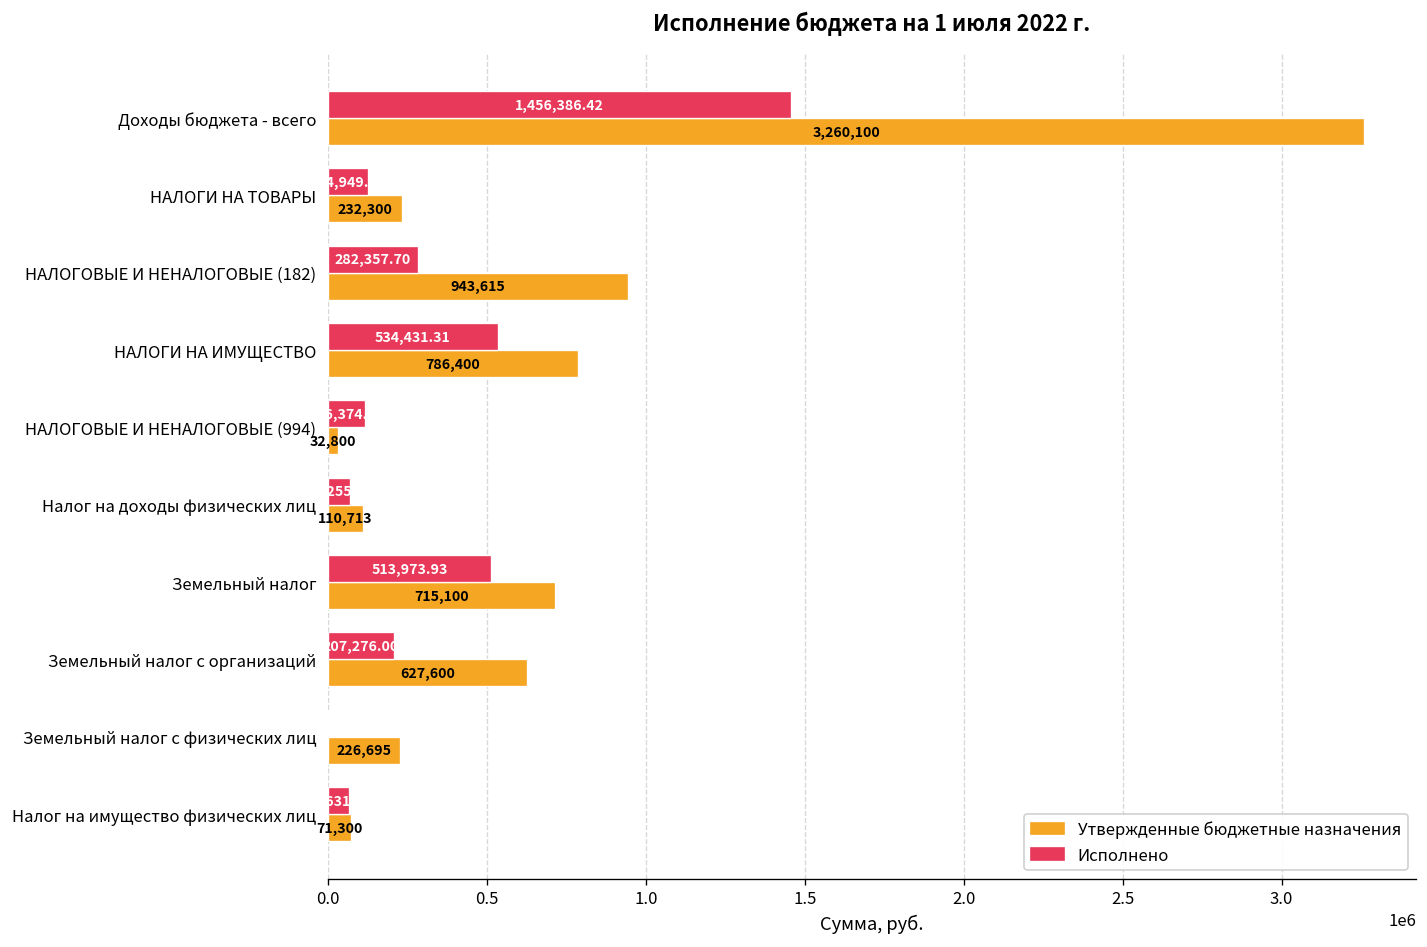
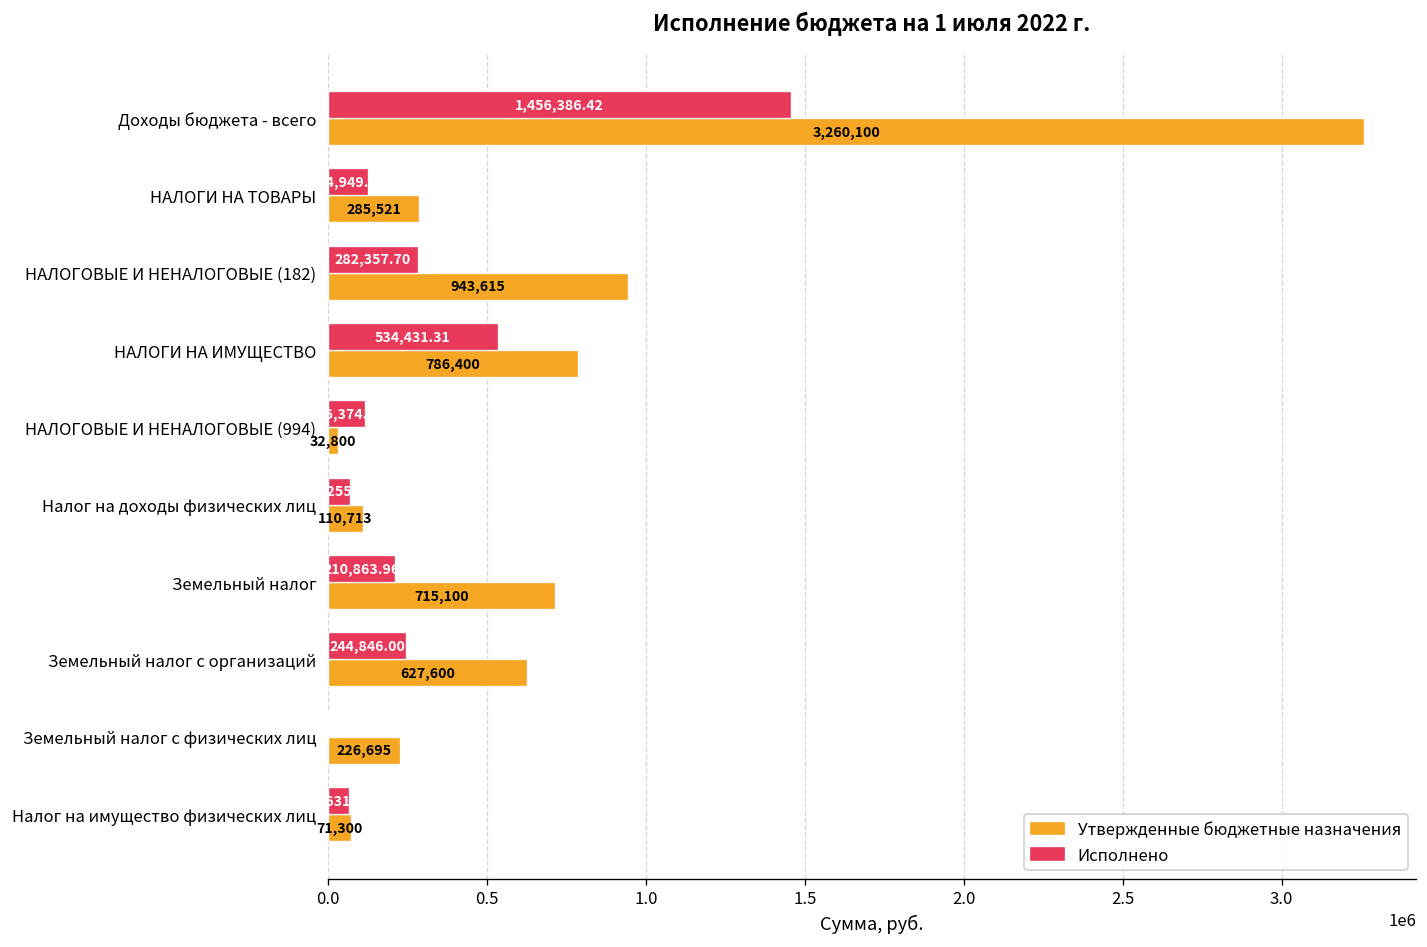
  {
    "Утвержденные бюджетные назначения": {
      "Доходы бюджета - всего": "3,260,100",
-     "НАЛОГИ НА ТОВАРЫ": "232,300",
+     "НАЛОГИ НА ТОВАРЫ": "285,521",
      "НАЛОГОВЫЕ И НЕНАЛОГОВЫЕ (182)": "943,615",
      "НАЛОГИ НА ИМУЩЕСТВО": "786,400",
      "НАЛОГОВЫЕ И НЕНАЛОГОВЫЕ (994)": "32,800",
      "Налог на доходы физических лиц": "110,713",
      "Земельный налог": "715,100",
      "Земельный налог с организаций": "627,600",
      "Земельный налог с физических лиц": "226,695",
      "Налог на имущество физических лиц": "71,300"
    },
    "Исполнено": {
      "Доходы бюджета - всего": "1,456,386.42",
      "НАЛОГОВЫЕ И НЕНАЛОГОВЫЕ (182)": "282,357.70",
      "НАЛОГИ НА ИМУЩЕСТВО": "534,431.31",
-     "Земельный налог": "513,973.93",
-     "Земельный налог с организаций": "207,276.00"
+     "Земельный налог": "210,863.96",
+     "Земельный налог с организаций": "244,846.00"
    }
  }
